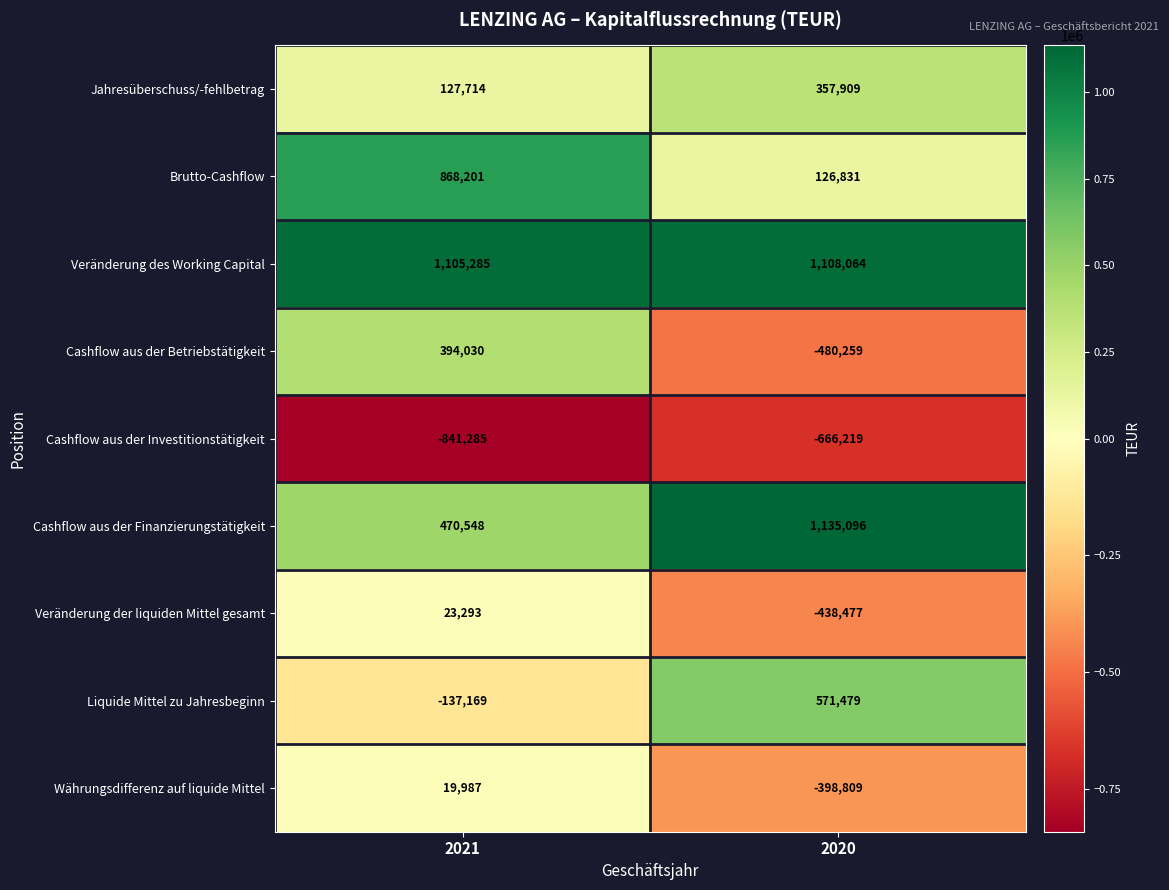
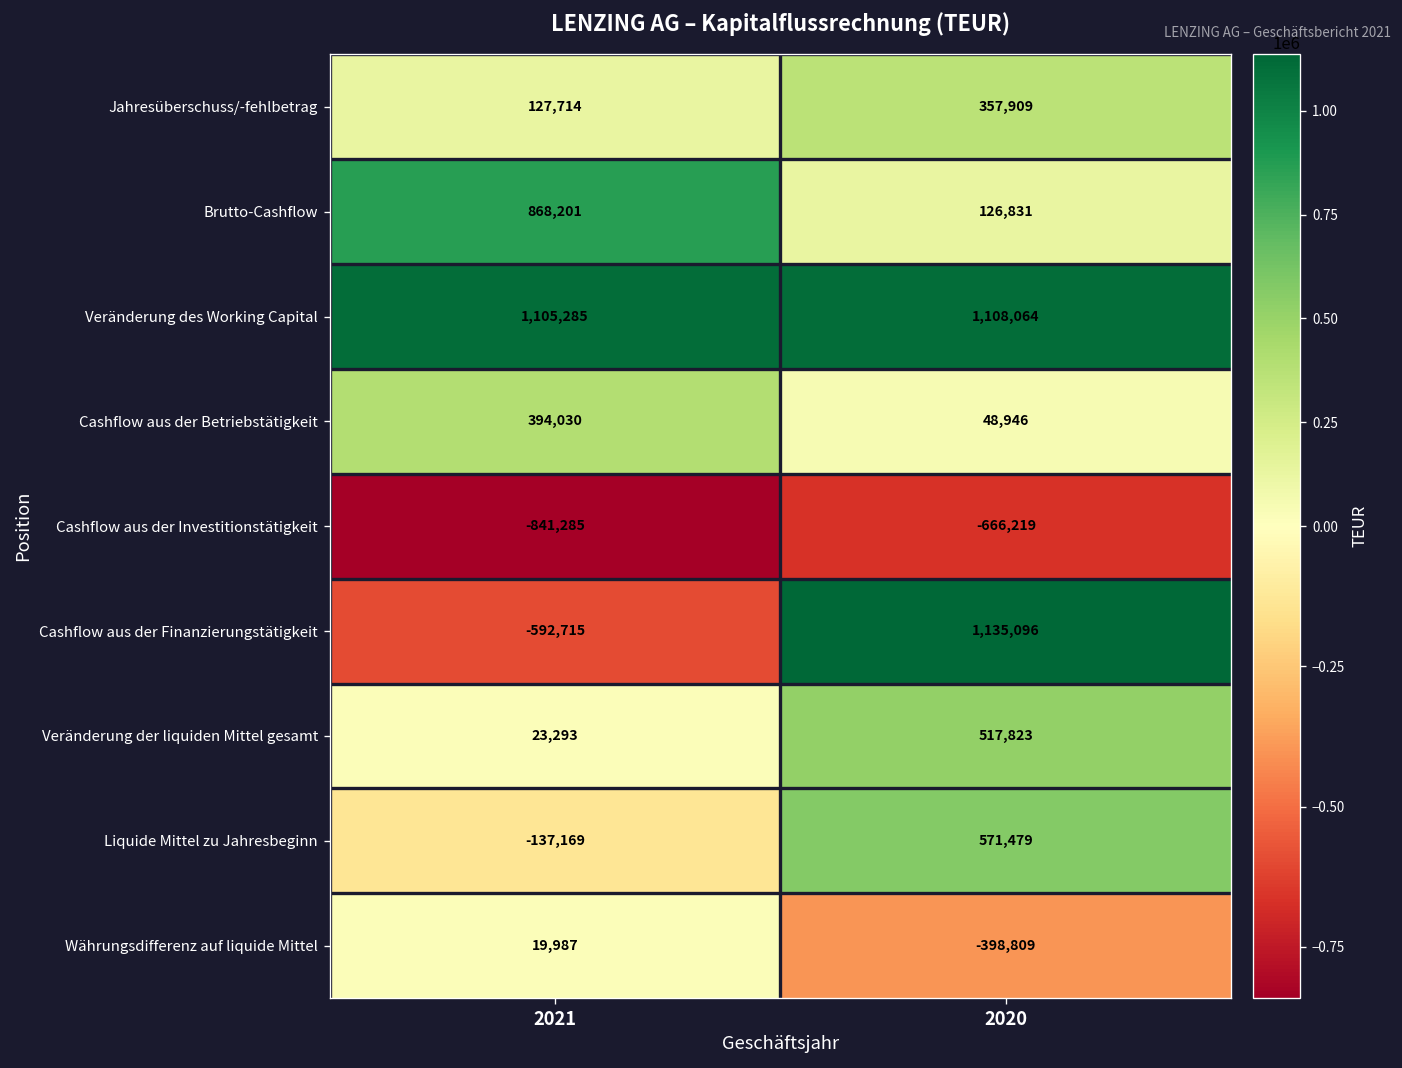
  {
    "Jahresüberschuss/-fehlbetrag": {
      "2021": "127,714",
      "2020": "357,909"
    },
    "Brutto-Cashflow": {
      "2021": "868,201",
      "2020": "126,831"
    },
    "Veränderung des Working Capital": {
      "2021": "1,105,285",
      "2020": "1,108,064"
    },
    "Cashflow aus der Betriebstätigkeit": {
      "2021": "394,030",
-     "2020": "-480,259"
+     "2020": "48,946"
    },
    "Cashflow aus der Investitionstätigkeit": {
      "2021": "-841,285",
      "2020": "-666,219"
    },
    "Cashflow aus der Finanzierungstätigkeit": {
-     "2021": "470,548",
+     "2021": "-592,715",
      "2020": "1,135,096"
    },
    "Veränderung der liquiden Mittel gesamt": {
      "2021": "23,293",
-     "2020": "-438,477"
+     "2020": "517,823"
    },
    "Liquide Mittel zu Jahresbeginn": {
      "2021": "-137,169",
      "2020": "571,479"
    },
    "Währungsdifferenz auf liquide Mittel": {
      "2021": "19,987",
      "2020": "-398,809"
    }
  }
